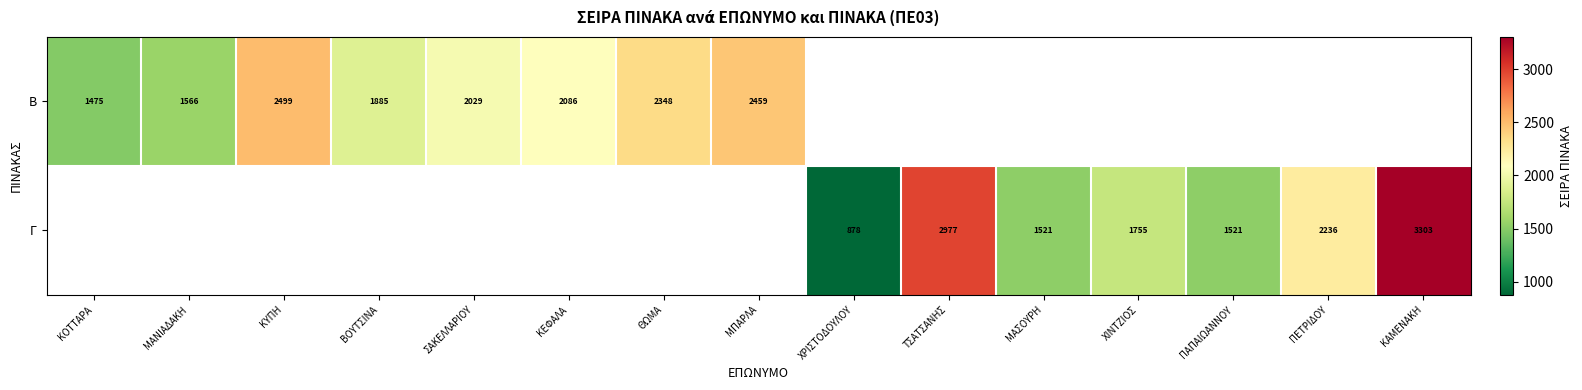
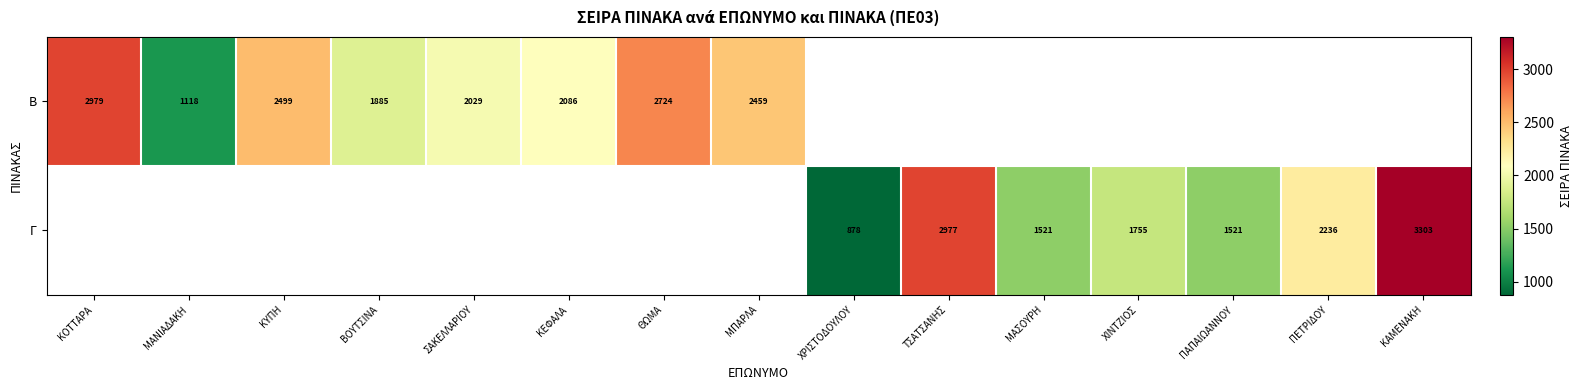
  {
    "Β": {
-     "ΚΟΤΤΑΡΑ": 1475,
-     "ΜΑΝΙΑΔΑΚΗ": 1566,
+     "ΚΟΤΤΑΡΑ": 2979,
+     "ΜΑΝΙΑΔΑΚΗ": 1118,
      "ΚΥΠΗ": 2499,
      "ΒΟΥΤΣΙΝΑ": 1885,
      "ΣΑΚΕΛΛΑΡΙΟΥ": 2029,
      "ΚΕΦΑΛΑ": 2086,
-     "ΘΩΜΑ": 2348,
+     "ΘΩΜΑ": 2724,
      "ΜΠΑΡΛΑ": 2459
    },
    "Γ": {
      "ΧΡΙΣΤΟΔΟΥΛΟΥ": 878,
      "ΤΣΑΤΣΑΝΗΣ": 2977,
      "ΜΑΣΟΥΡΗ": 1521,
      "ΧΙΝΤΖΙΟΣ": 1755,
      "ΠΑΠΑΙΩΑΝΝΟΥ": 1521,
      "ΠΕΤΡΙΔΟΥ": 2236,
      "ΚΑΜΕΝΑΚΗ": 3303
    }
  }
